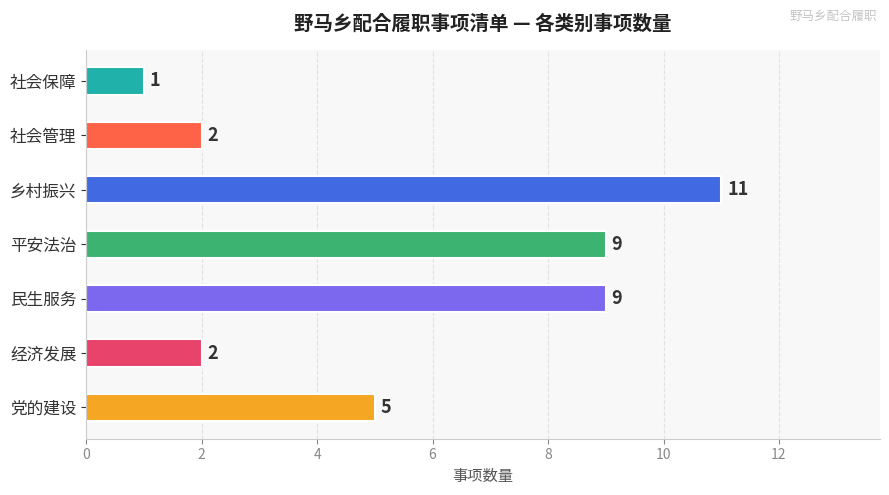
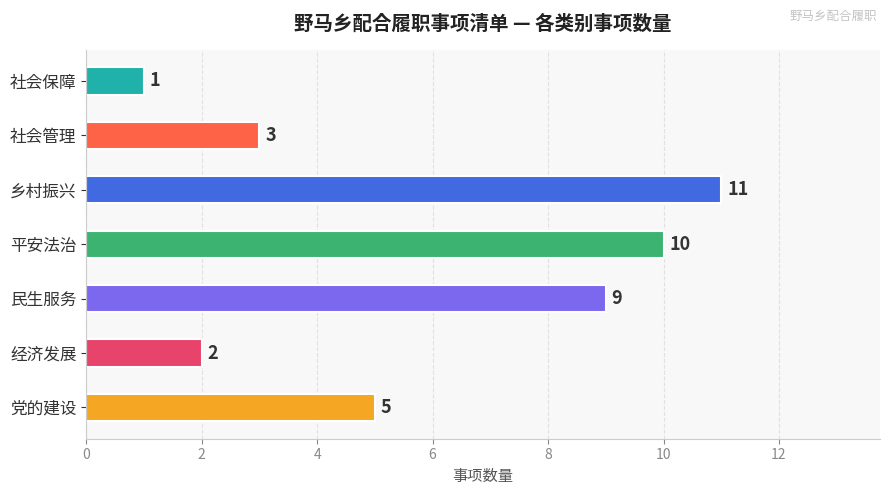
  {
    "社会保障": 1,
-   "社会管理": 2,
+   "社会管理": 3,
    "乡村振兴": 11,
-   "平安法治": 9,
+   "平安法治": 10,
    "民生服务": 9,
    "经济发展": 2,
    "党的建设": 5
  }
